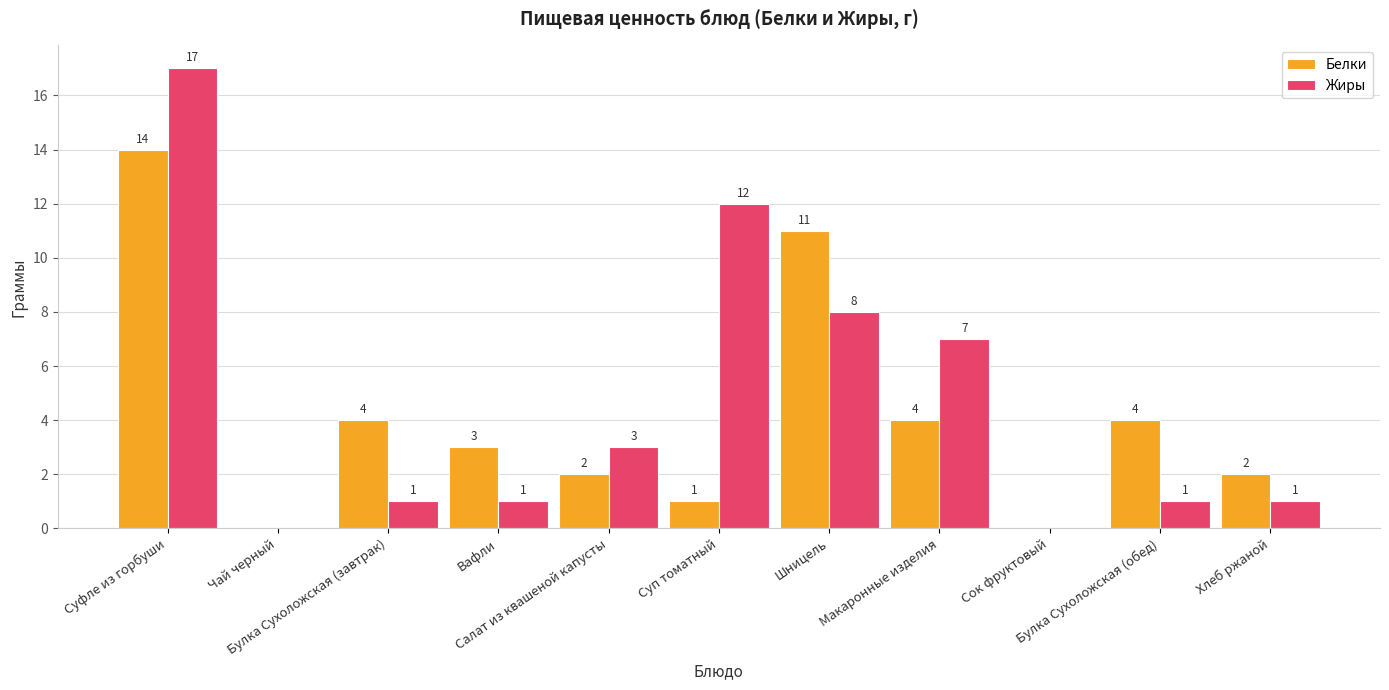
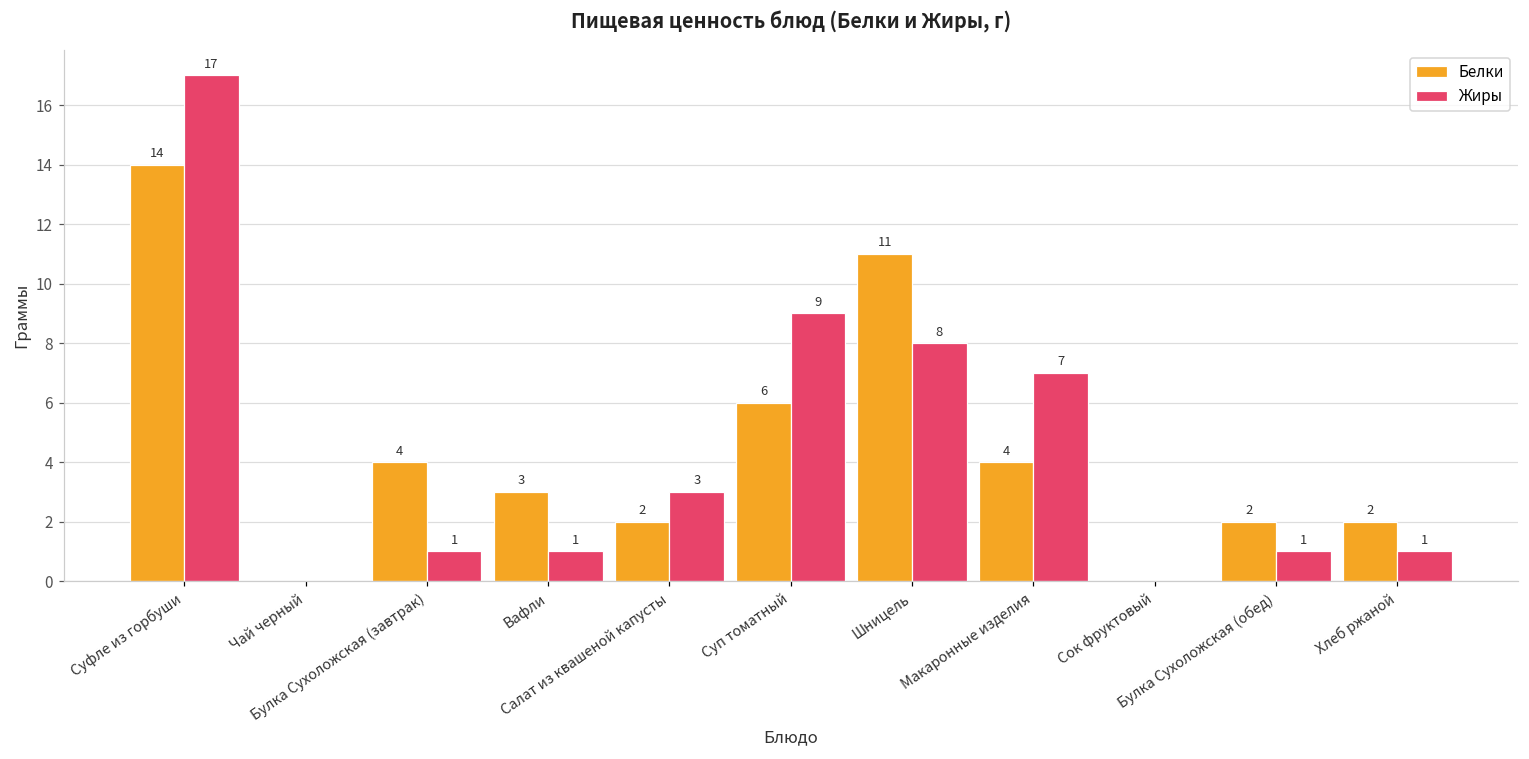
  {
    "Белки": {
      "Суфле из горбуши": 14,
      "Булка Сухоложская (завтрак)": 4,
      "Вафли": 3,
      "Салат из квашеной капусты": 2,
-     "Суп томатный": 1,
+     "Суп томатный": 6,
      "Шницель": 11,
      "Макаронные изделия": 4,
-     "Булка Сухоложская (обед)": 4,
+     "Булка Сухоложская (обед)": 2,
      "Хлеб ржаной": 2
    },
    "Жиры": {
      "Суфле из горбуши": 17,
      "Булка Сухоложская (завтрак)": 1,
      "Вафли": 1,
      "Салат из квашеной капусты": 3,
-     "Суп томатный": 12,
+     "Суп томатный": 9,
      "Шницель": 8,
      "Макаронные изделия": 7,
      "Булка Сухоложская (обед)": 1,
      "Хлеб ржаной": 1
    }
  }
